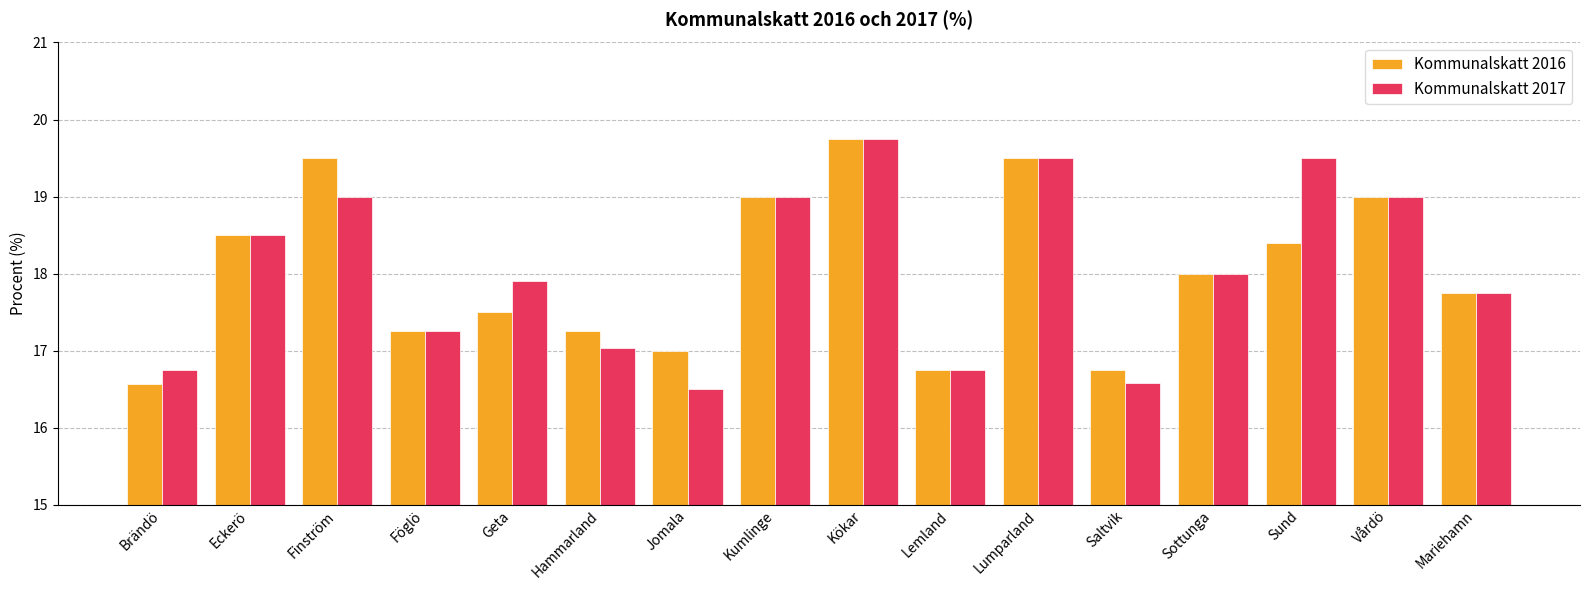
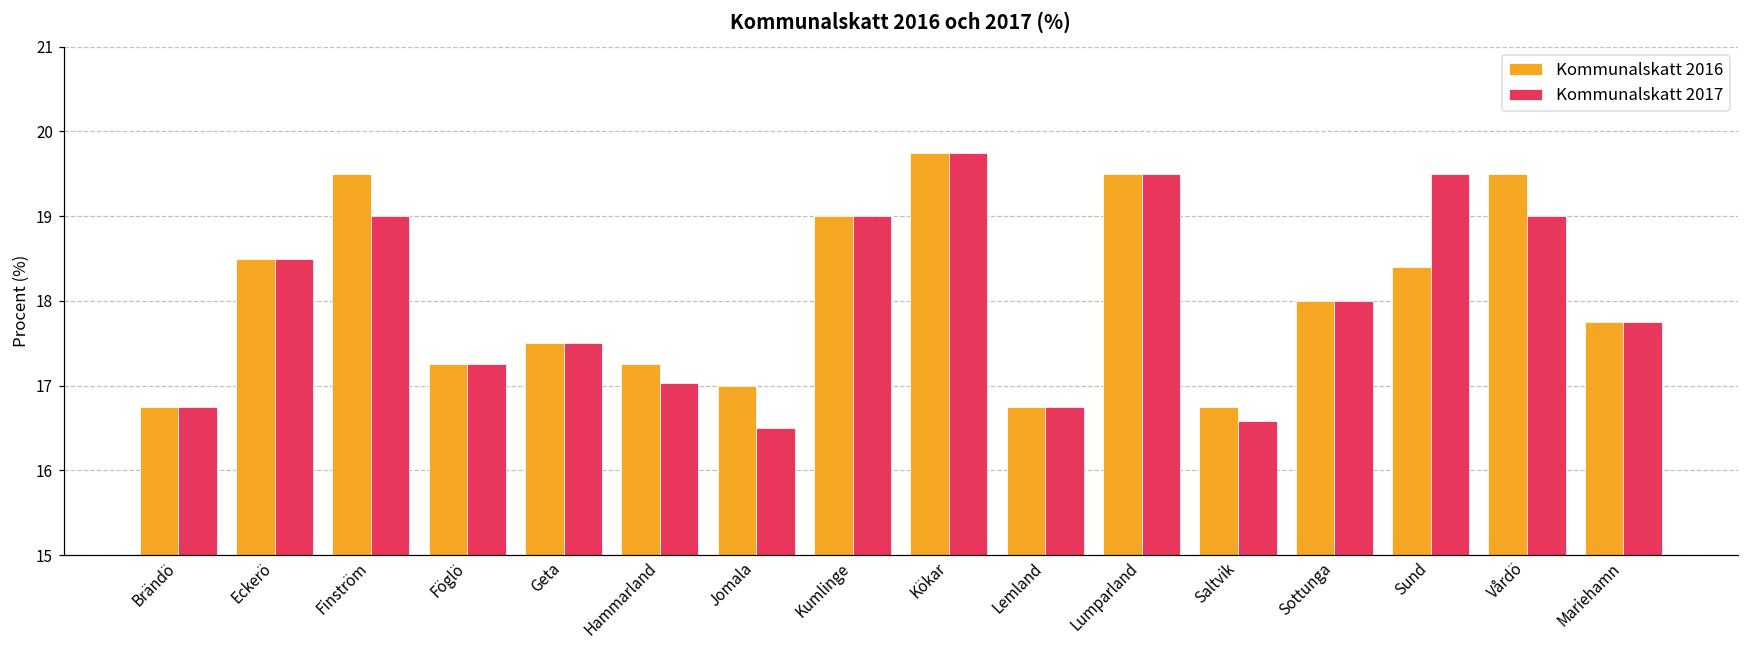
  {
    "Kommunalskatt 2016": {
-     "Brändö": 16.6,
+     "Brändö": 16.8,
      "Eckerö": 18.5,
      "Finström": 19.5,
      "Föglö": 17.3,
      "Geta": 17.5,
      "Hammarland": 17.3,
      "Jomala": 17.0,
      "Kumlinge": 19.0,
      "Kökar": 19.8,
      "Lemland": 16.8,
      "Lumparland": 19.5,
      "Saltvik": 16.8,
      "Sottunga": 18.0,
      "Sund": 18.4,
-     "Vårdö": 19.0,
+     "Vårdö": 19.5,
      "Mariehamn": 17.8
    },
    "Kommunalskatt 2017": {
      "Brändö": 16.8,
      "Eckerö": 18.5,
      "Finström": 19.0,
      "Föglö": 17.3,
-     "Geta": 17.9,
+     "Geta": 17.5,
      "Hammarland": 17.0,
      "Jomala": 16.5,
      "Kumlinge": 19.0,
      "Kökar": 19.8,
      "Lemland": 16.8,
      "Lumparland": 19.5,
      "Saltvik": 16.6,
      "Sottunga": 18.0,
      "Sund": 19.5,
      "Vårdö": 19.0,
      "Mariehamn": 17.8
    }
  }
